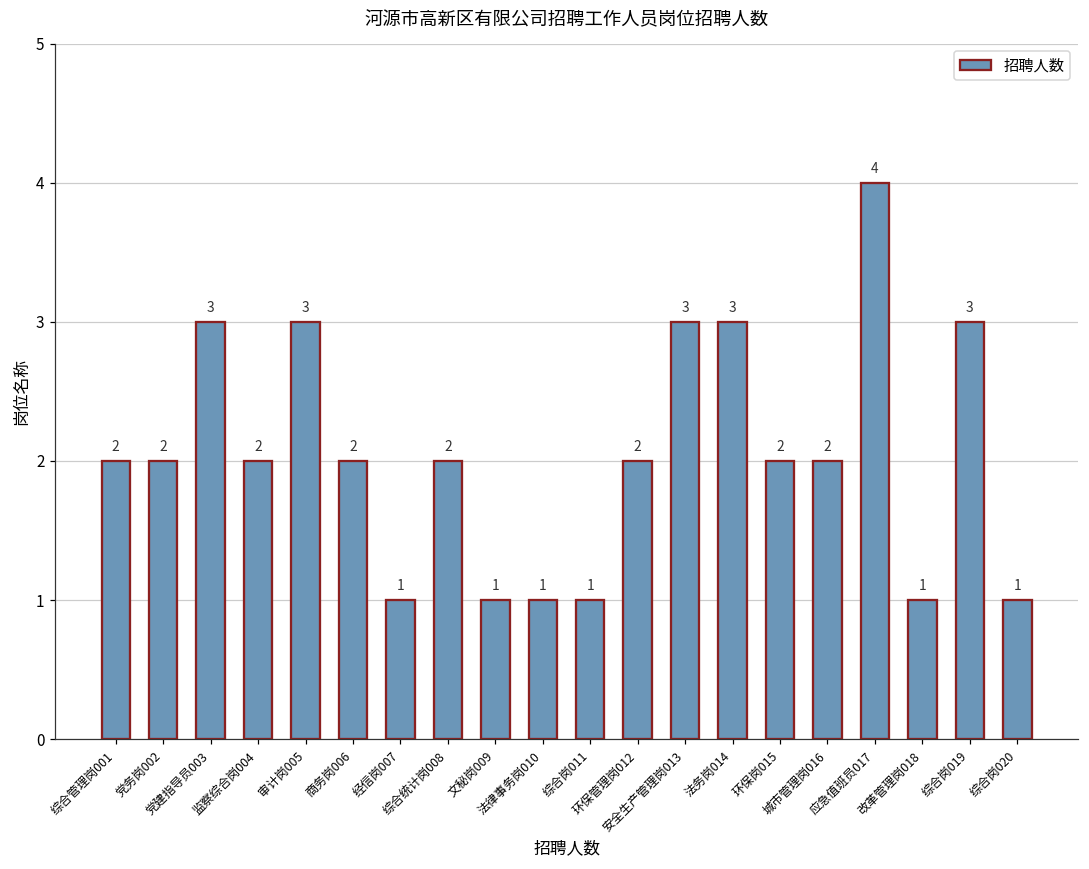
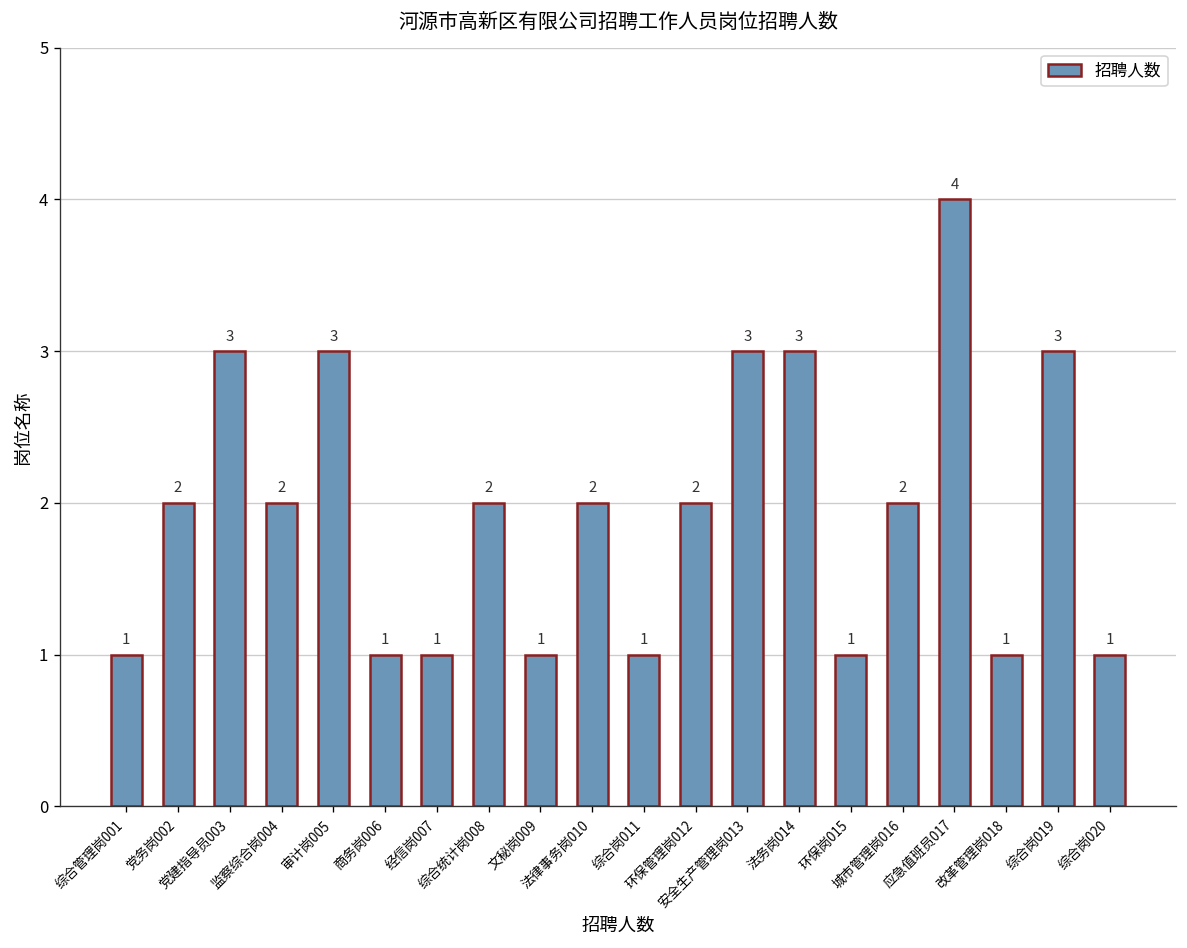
  {
-   "综合管理岗001": 2,
+   "综合管理岗001": 1,
    "党务岗002": 2,
    "党建指导员003": 3,
    "监察综合岗004": 2,
    "审计岗005": 3,
-   "商务岗006": 2,
+   "商务岗006": 1,
    "经信岗007": 1,
    "综合统计岗008": 2,
    "文秘岗009": 1,
-   "法律事务岗010": 1,
+   "法律事务岗010": 2,
    "综合岗011": 1,
    "环保管理岗012": 2,
    "安全生产管理岗013": 3,
    "法务岗014": 3,
-   "环保岗015": 2,
+   "环保岗015": 1,
    "城市管理岗016": 2,
    "应急值班员017": 4,
    "改革管理岗018": 1,
    "综合岗019": 3,
    "综合岗020": 1
  }
